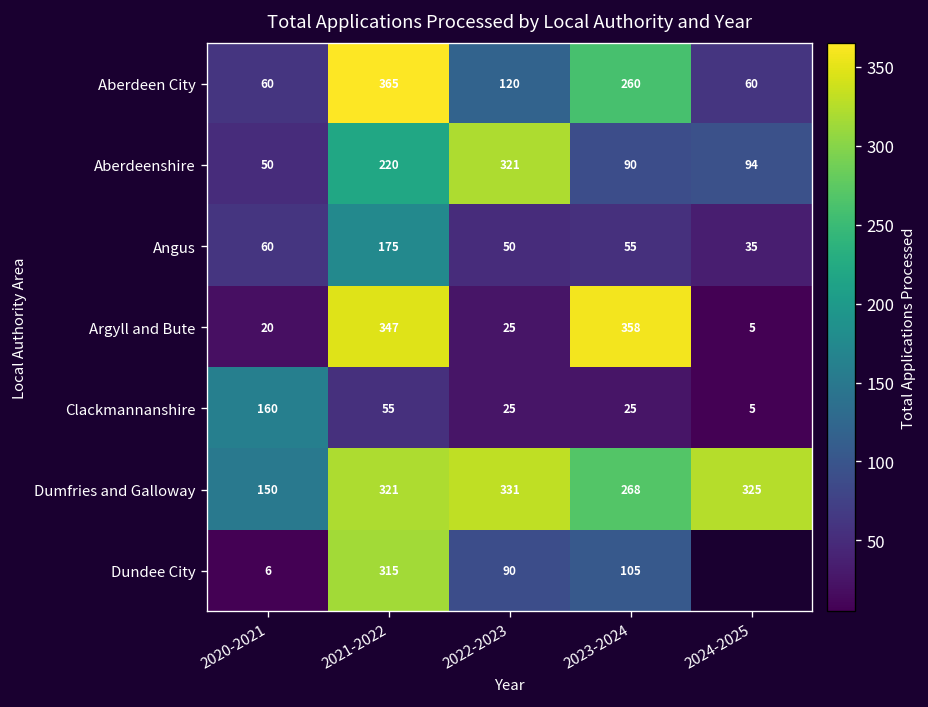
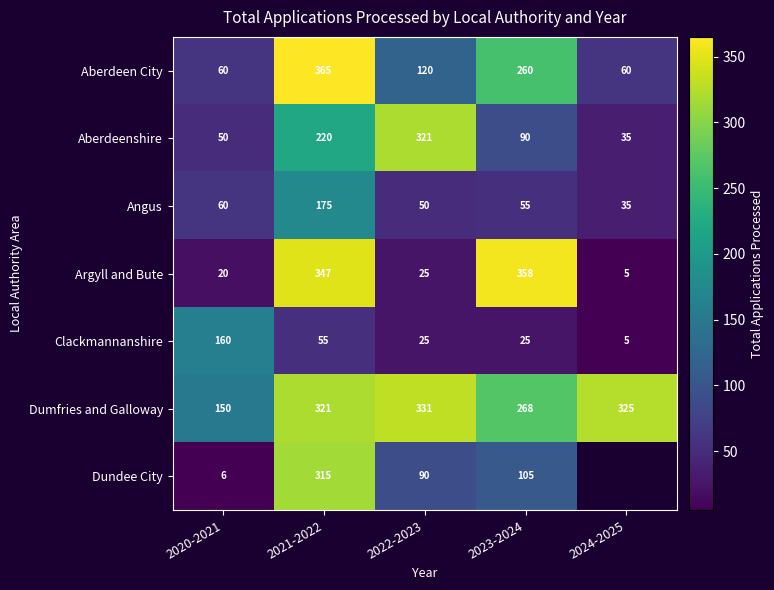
  {
    "Aberdeen City": {
      "2020-2021": 60,
      "2021-2022": 365,
      "2022-2023": 120,
      "2023-2024": 260,
      "2024-2025": 60
    },
    "Aberdeenshire": {
      "2020-2021": 50,
      "2021-2022": 220,
      "2022-2023": 321,
      "2023-2024": 90,
-     "2024-2025": 94
+     "2024-2025": 35
    },
    "Angus": {
      "2020-2021": 60,
      "2021-2022": 175,
      "2022-2023": 50,
      "2023-2024": 55,
      "2024-2025": 35
    },
    "Argyll and Bute": {
      "2020-2021": 20,
      "2021-2022": 347,
      "2022-2023": 25,
      "2023-2024": 358,
      "2024-2025": 5
    },
    "Clackmannanshire": {
      "2020-2021": 160,
      "2021-2022": 55,
      "2022-2023": 25,
      "2023-2024": 25,
      "2024-2025": 5
    },
    "Dumfries and Galloway": {
      "2020-2021": 150,
      "2021-2022": 321,
      "2022-2023": 331,
      "2023-2024": 268,
      "2024-2025": 325
    },
    "Dundee City": {
      "2020-2021": 6,
      "2021-2022": 315,
      "2022-2023": 90,
      "2023-2024": 105
    }
  }
